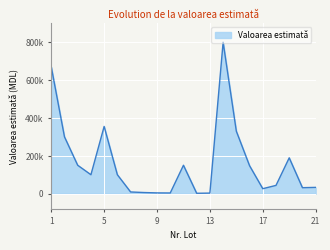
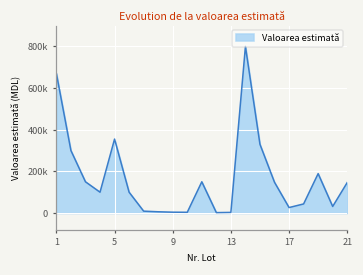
  {
    "1": 670000,
    "5": 360000,
    "9": 0,
    "13": 0,
    "17": 30000,
-   "21": 30000
+   "21": 150000
  }
